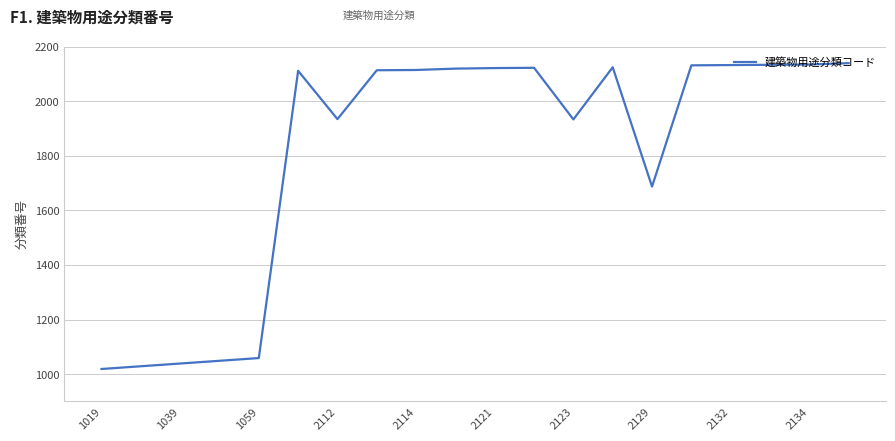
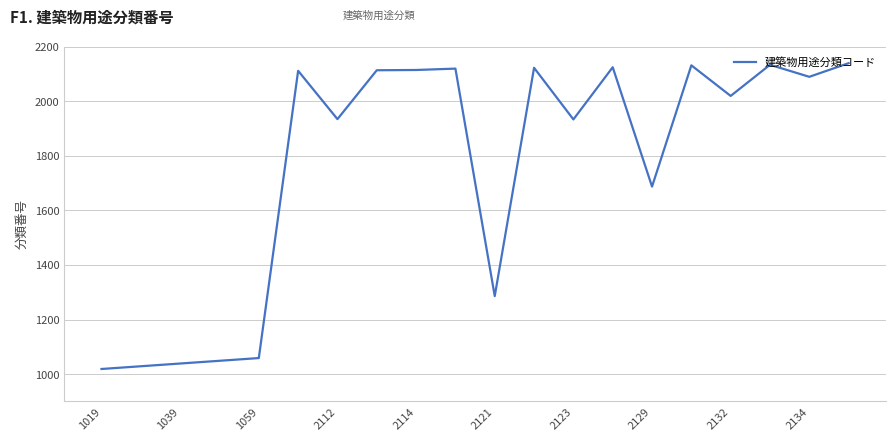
  {
    "1019": 1020,
    "1039": 1040,
    "1059": 1060,
    "2112": 1930,
    "2114": 2110,
-   "2121": 2120,
+   "2121": 1290,
    "2123": 1930,
    "2129": 1690,
-   "2132": 2130,
-   "2134": 2130
+   "2132": 2020,
+   "2134": 2090
  }
